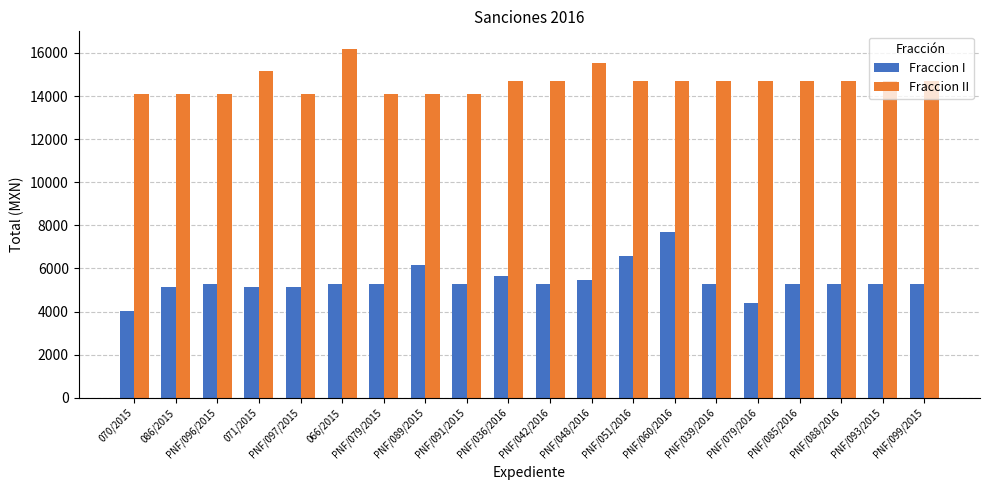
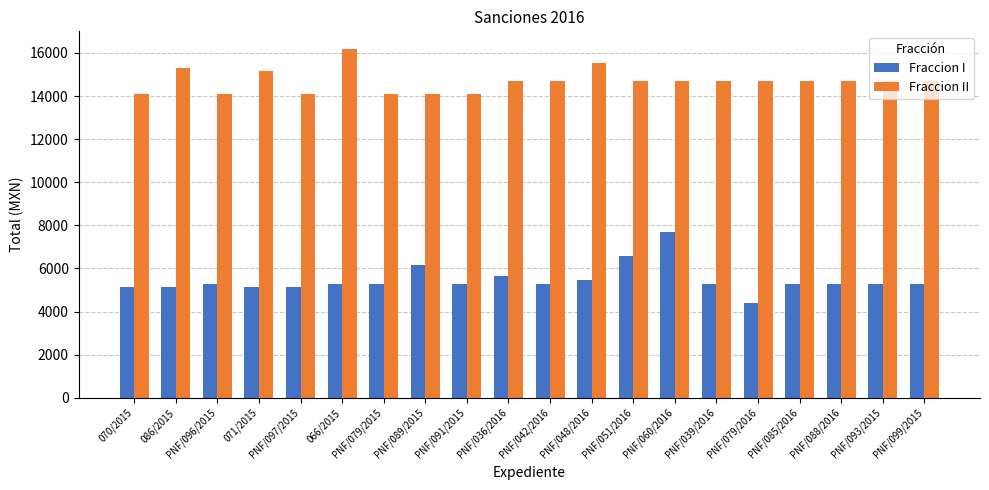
  {
    "Fraccion I": {
-     "070/2015": 4000,
+     "070/2015": 5100,
      "086/2015": 5100,
      "PNF/096/2015": 5300,
      "071/2015": 5100,
      "PNF/097/2015": 5100,
      "066/2015": 5300,
      "PNF/079/2015": 5300,
      "PNF/089/2015": 6100,
      "PNF/091/2015": 5300,
      "PNF/036/2016": 5600,
      "PNF/042/2016": 5300,
      "PNF/048/2016": 5500,
      "PNF/051/2016": 6600,
      "PNF/060/2016": 7700,
      "PNF/039/2016": 5300,
      "PNF/079/2016": 4400,
      "PNF/085/2016": 5300,
      "PNF/088/2016": 5300,
      "PNF/093/2015": 5300,
      "PNF/099/2015": 5300
    },
    "Fraccion II": {
      "070/2015": 14100,
-     "086/2015": 14100,
+     "086/2015": 15300,
      "PNF/096/2015": 14100,
      "071/2015": 15100,
      "PNF/097/2015": 14100,
      "066/2015": 16200,
      "PNF/079/2015": 14100,
      "PNF/089/2015": 14100,
      "PNF/091/2015": 14100,
      "PNF/036/2016": 14700,
      "PNF/042/2016": 14700,
      "PNF/048/2016": 15500,
      "PNF/051/2016": 14700,
      "PNF/060/2016": 14700,
      "PNF/039/2016": 14700,
      "PNF/079/2016": 14700,
      "PNF/085/2016": 14700,
      "PNF/088/2016": 14700
    }
  }
